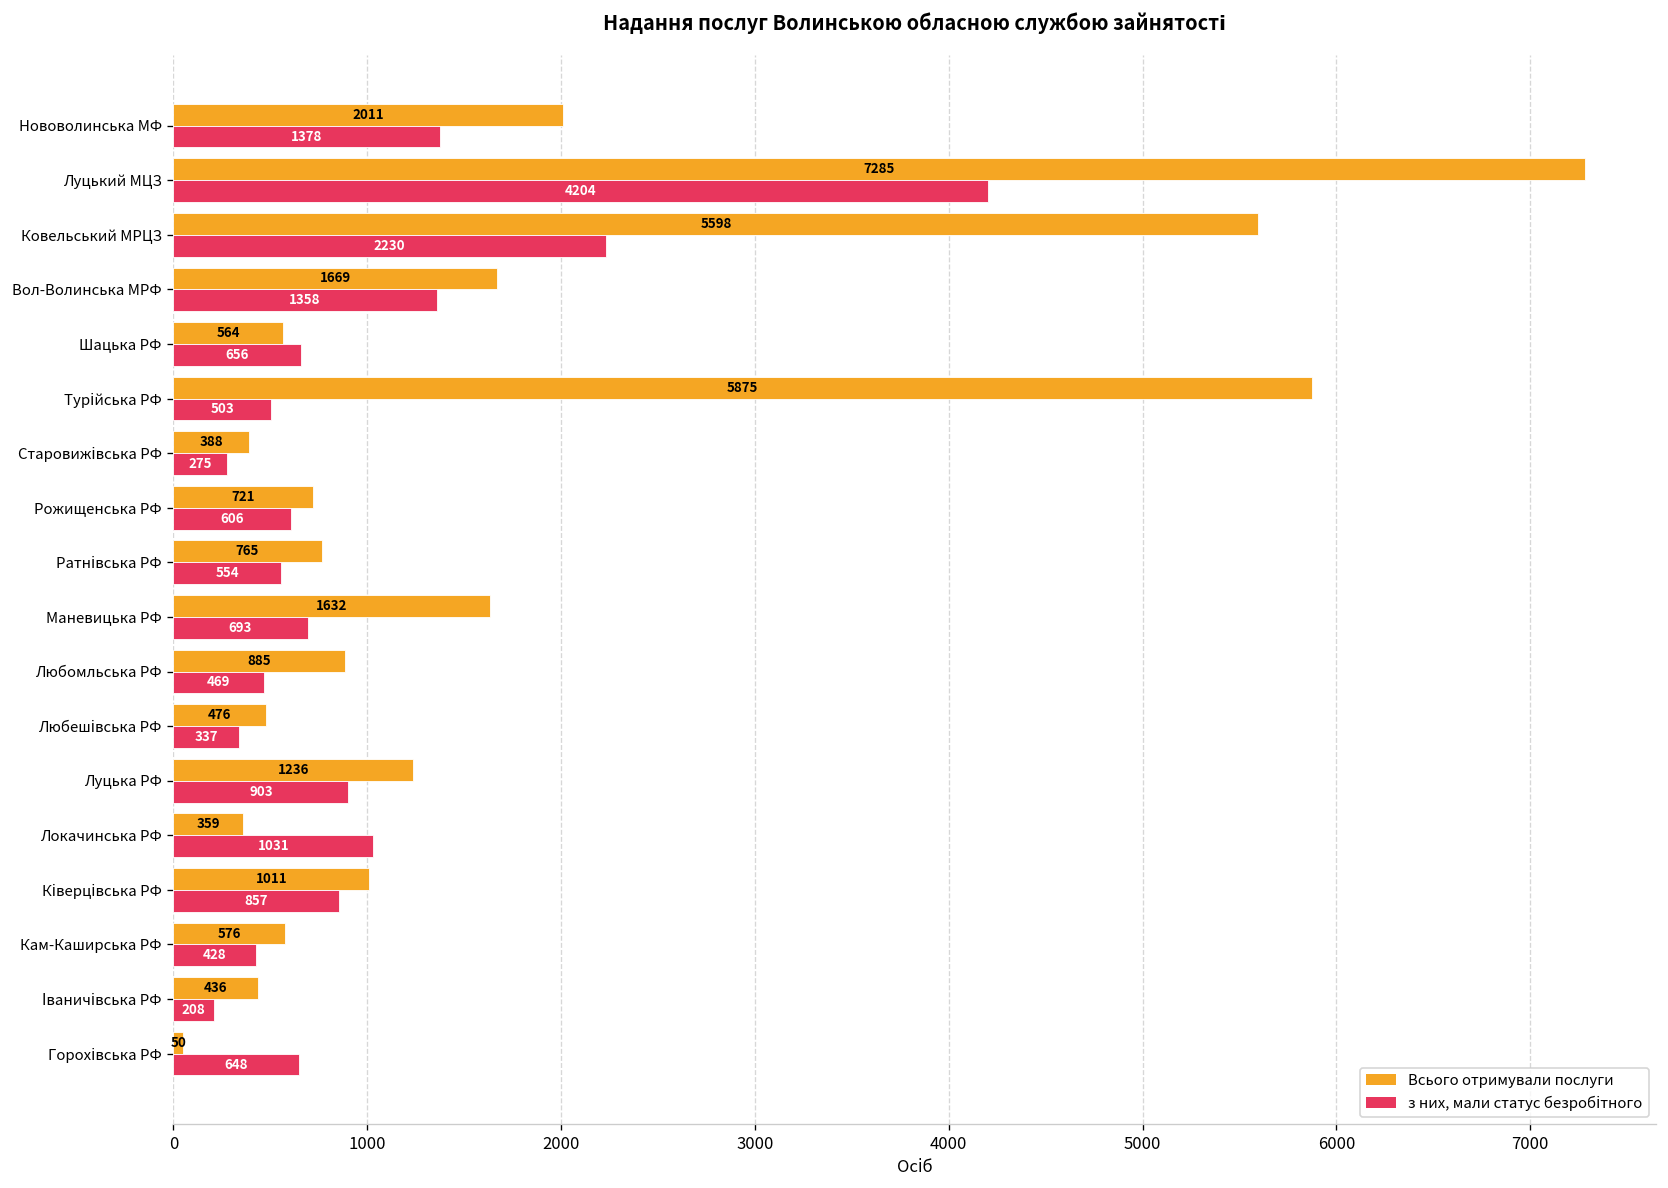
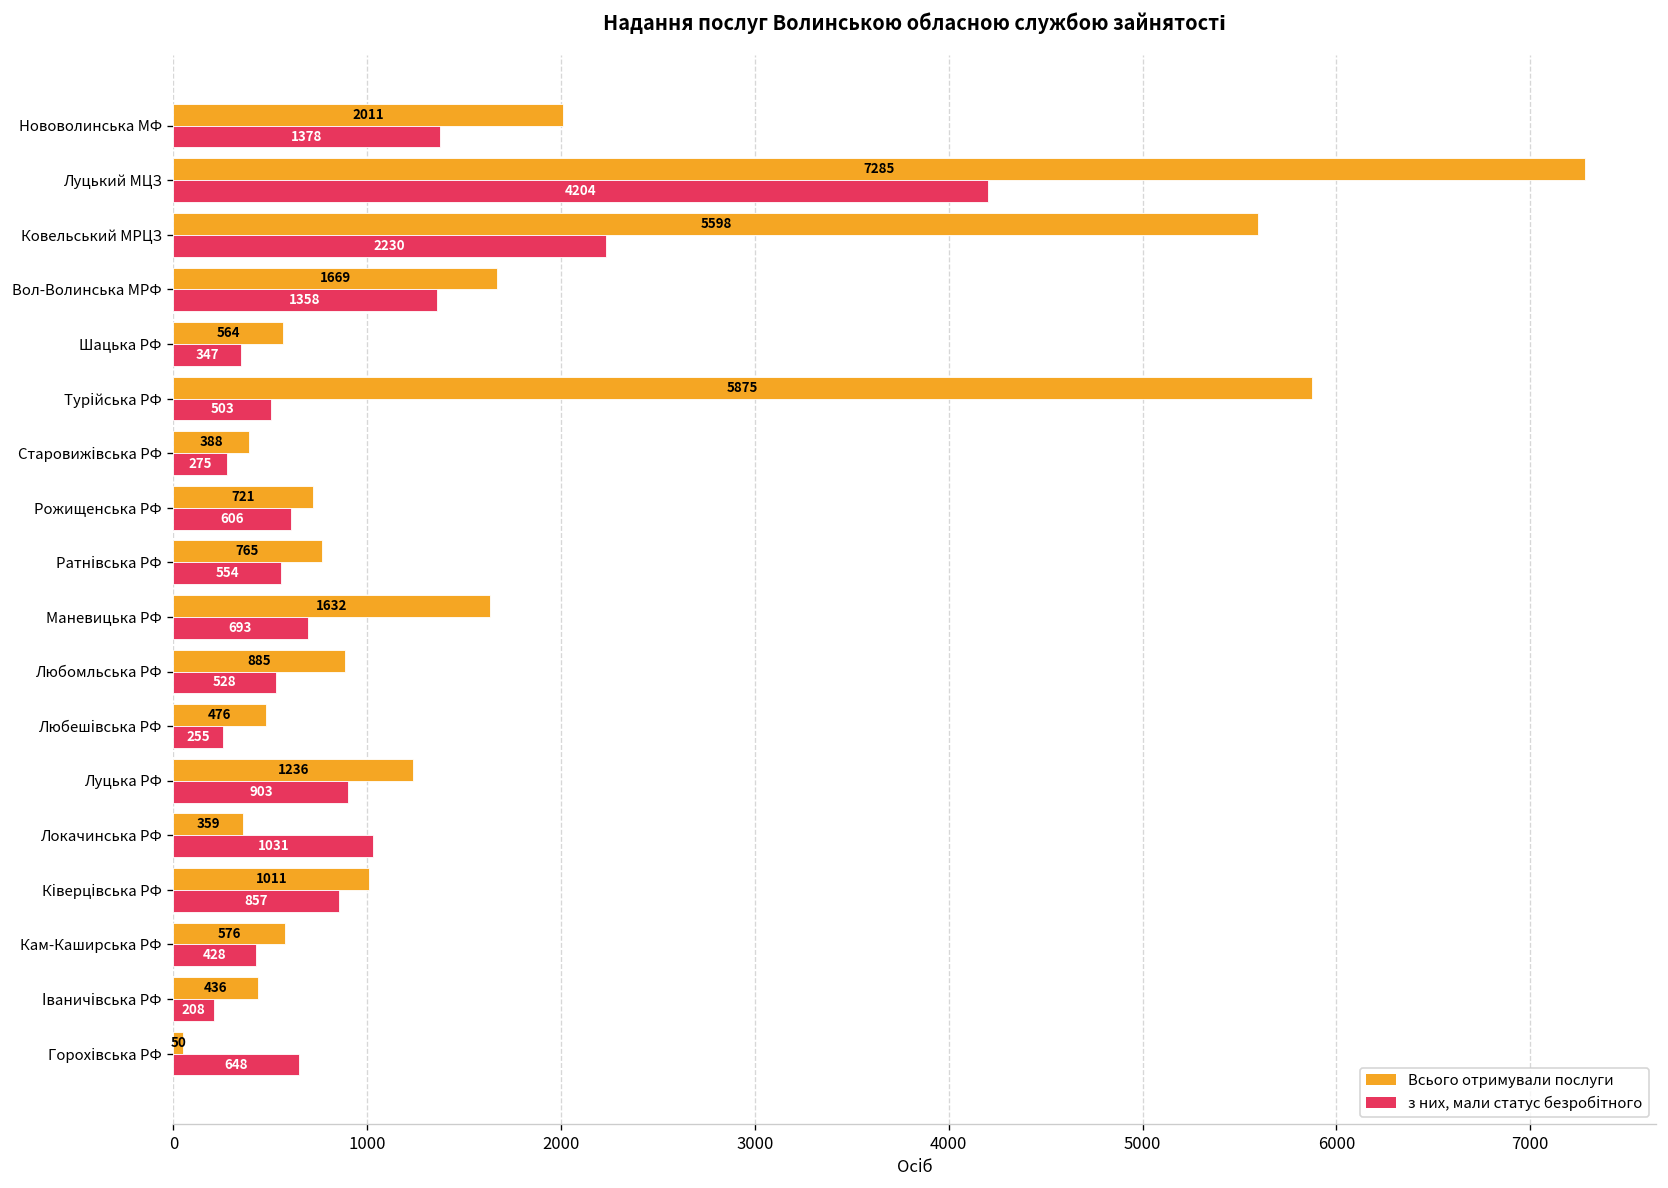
  {
    "Всього отримували послуги": {
      "Нововолинська МФ": 2011,
      "Луцький МЦЗ": 7285,
      "Ковельський МРЦЗ": 5598,
      "Вол-Волинська МРФ": 1669,
      "Шацька РФ": 564,
      "Турійська РФ": 5875,
      "Старовижівська РФ": 388,
      "Рожищенська РФ": 721,
      "Ратнівська РФ": 765,
      "Маневицька РФ": 1632,
      "Любомльська РФ": 885,
      "Любешівська РФ": 476,
      "Луцька РФ": 1236,
      "Локачинська РФ": 359,
      "Ківерцівська РФ": 1011,
      "Кам-Каширська РФ": 576,
      "Іваничівська РФ": 436,
      "Горохівська РФ": 50
    },
    "з них, мали статус безробітного": {
      "Нововолинська МФ": 1378,
      "Луцький МЦЗ": 4204,
      "Ковельський МРЦЗ": 2230,
      "Вол-Волинська МРФ": 1358,
-     "Шацька РФ": 656,
+     "Шацька РФ": 347,
      "Турійська РФ": 503,
      "Старовижівська РФ": 275,
      "Рожищенська РФ": 606,
      "Ратнівська РФ": 554,
      "Маневицька РФ": 693,
-     "Любомльська РФ": 469,
-     "Любешівська РФ": 337,
+     "Любомльська РФ": 528,
+     "Любешівська РФ": 255,
      "Луцька РФ": 903,
      "Локачинська РФ": 1031,
      "Ківерцівська РФ": 857,
      "Кам-Каширська РФ": 428,
      "Іваничівська РФ": 208,
      "Горохівська РФ": 648
    }
  }
